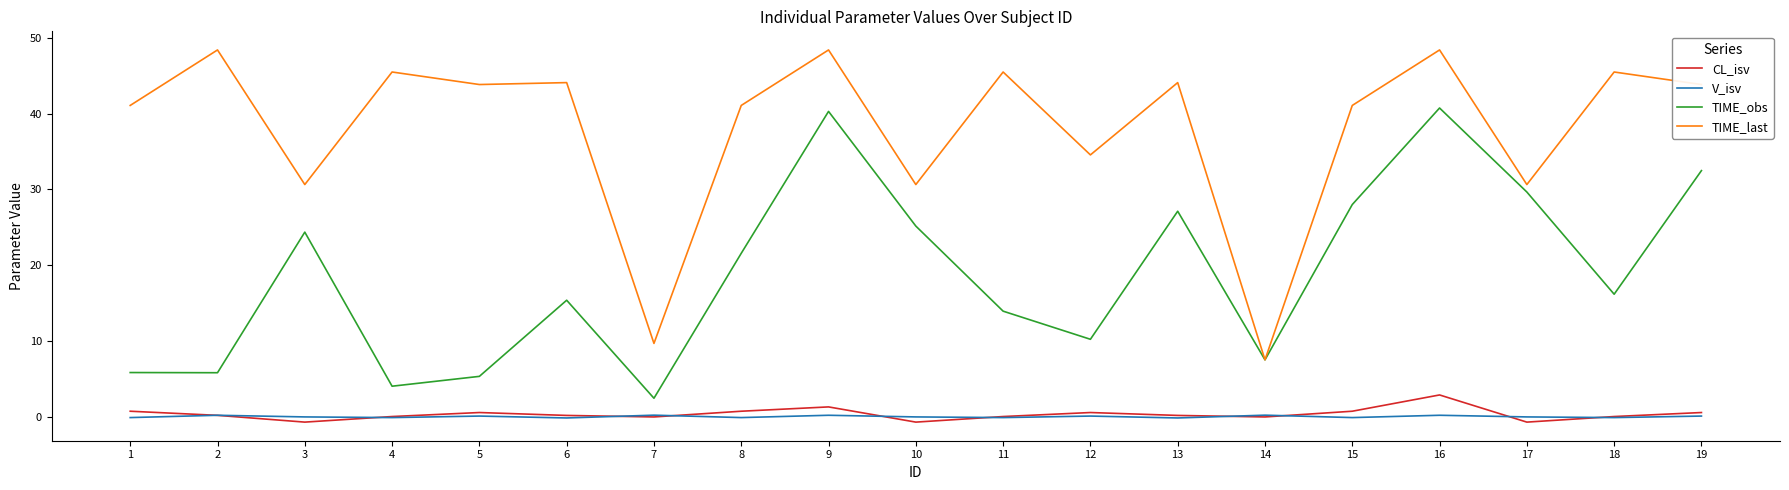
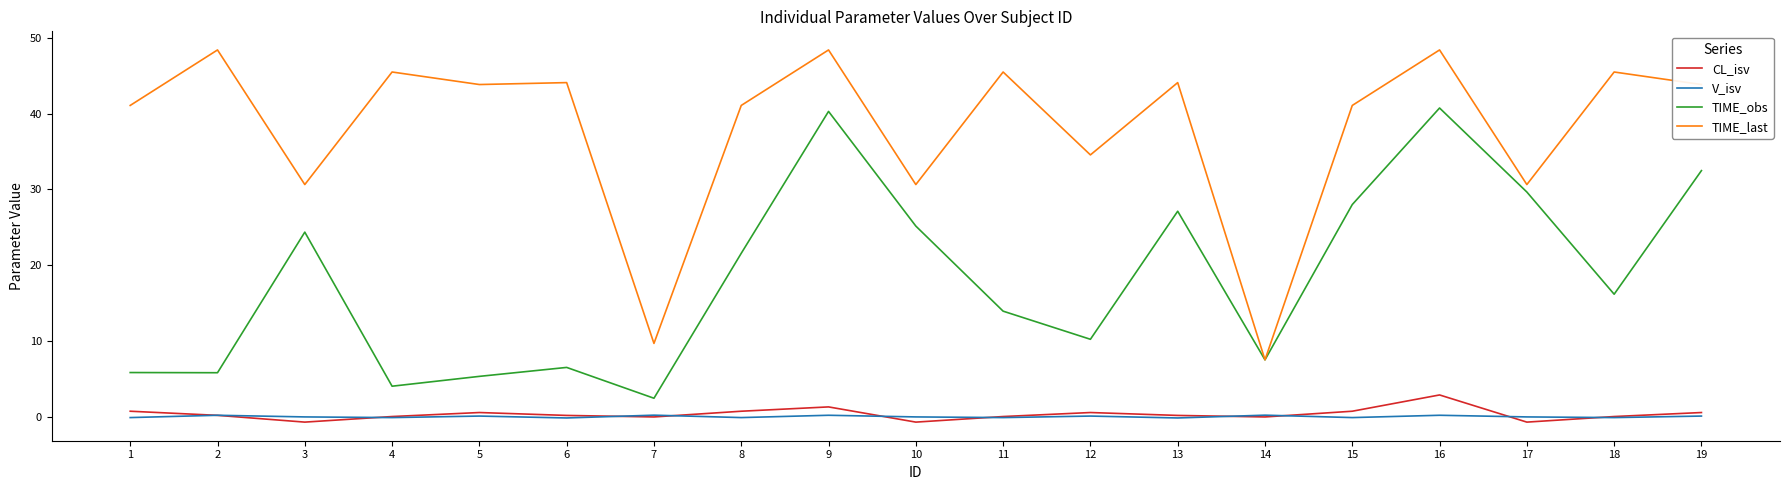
  {
    "CL_isv": {
      "1": 1,
      "3": -1,
      "5": 1,
      "6": 0,
      "8": 1,
      "9": 1,
      "10": -1,
      "12": 1,
      "13": 0,
      "15": 1,
      "16": 3,
      "17": -1,
      "19": 1
    },
    "V_isv": {
      "1": 0,
      "3": 0,
      "5": 0,
      "6": 0,
      "8": 0,
      "9": 0,
      "10": 0,
      "12": 0,
      "13": 0,
      "15": 0,
      "16": 0,
      "17": 0,
      "19": 0
    },
    "TIME_obs": {
      "1": 6,
      "2": 6,
      "3": 24,
      "4": 4,
      "5": 5,
-     "6": 15,
+     "6": 7,
      "7": 2,
      "8": 22,
      "9": 40,
      "10": 25,
      "11": 14,
      "12": 10,
      "13": 27,
      "15": 28,
      "16": 41,
      "17": 30,
      "18": 16,
      "19": 32
    },
    "TIME_last": {
      "1": 41,
      "2": 48,
      "3": 31,
      "4": 45,
      "5": 44,
      "6": 44,
      "7": 10,
      "8": 41,
      "9": 48,
      "10": 31,
      "11": 45,
      "12": 35,
      "13": 44,
      "15": 41,
      "16": 48,
      "17": 31,
      "18": 45
    }
  }
